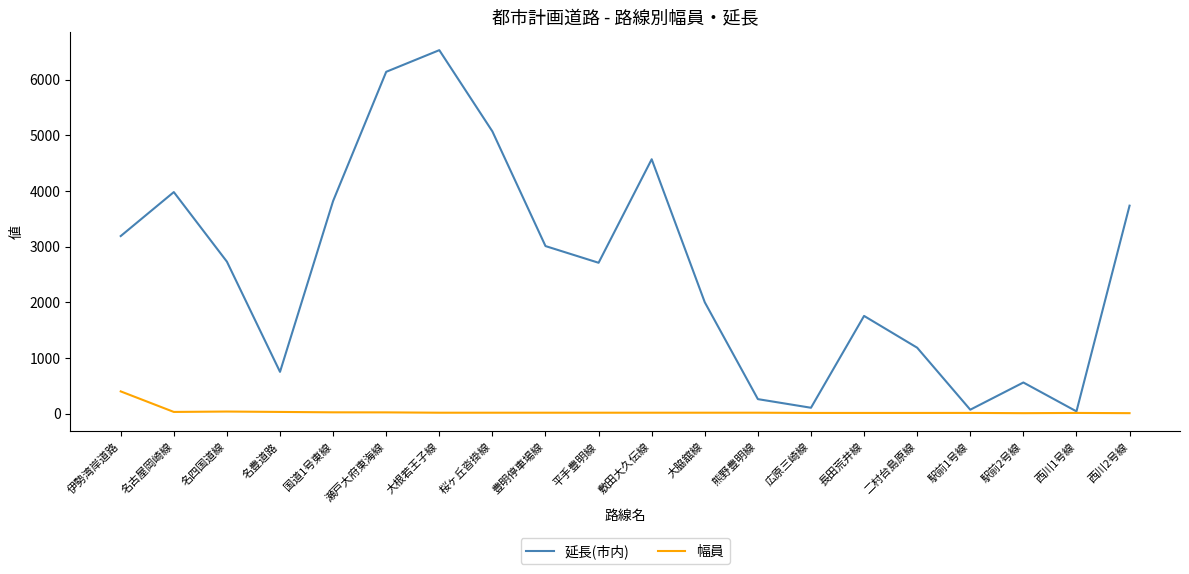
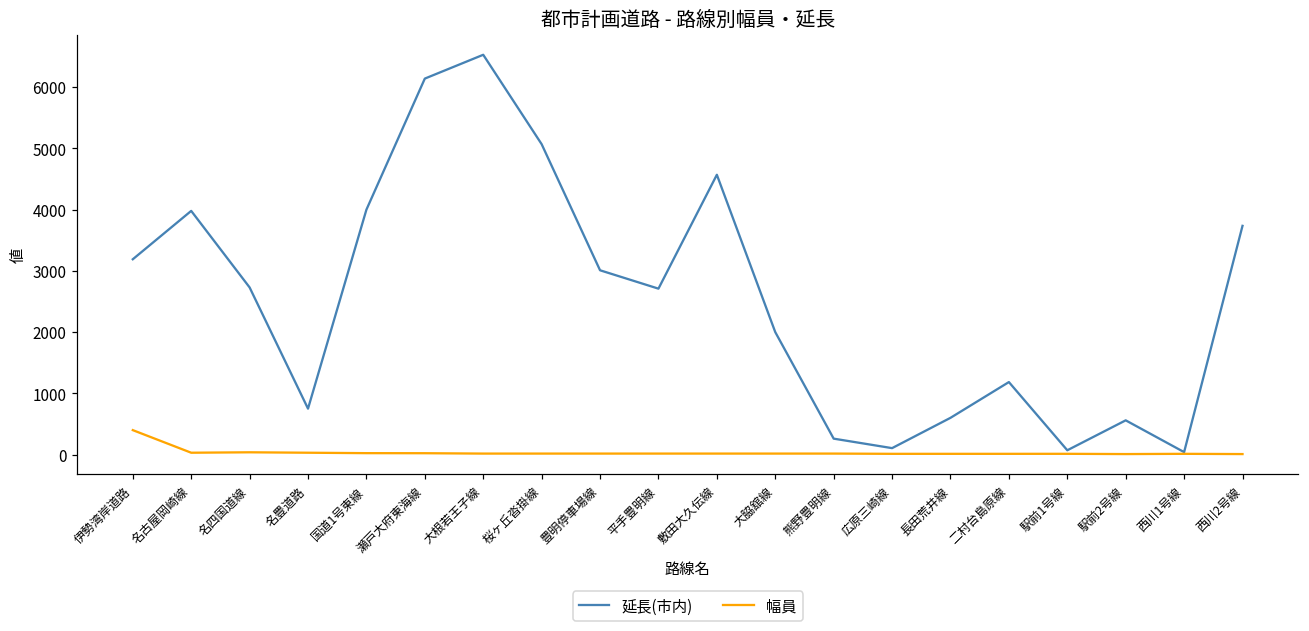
  {
    "延長(市内)": {
      "伊勢湾岸道路": 3200,
      "名古屋岡崎線": 4000,
      "名四国道線": 2700,
      "名豊道路": 800,
-     "国道1号東線": 3800,
+     "国道1号東線": 4000,
      "瀬戸大府東海線": 6100,
      "大根若王子線": 6500,
      "桜ヶ丘沓掛線": 5100,
      "豊明停車場線": 3000,
      "平手豊明線": 2700,
      "敷田大久伝線": 4600,
      "大脇舘線": 2000,
      "熊野豊明線": 300,
      "広原三崎線": 100,
-     "長田荒井線": 1800,
+     "長田荒井線": 600,
      "二村台島原線": 1200,
      "駅前1号線": 100,
      "駅前2号線": 600,
      "西川2号線": 3700
    },
    "幅員": {
      "伊勢湾岸道路": 400,
      "名古屋岡崎線": 0,
      "名四国道線": 0,
      "名豊道路": 0,
      "国道1号東線": 0,
      "瀬戸大府東海線": 0,
      "大根若王子線": 0,
      "桜ヶ丘沓掛線": 0,
      "豊明停車場線": 0,
      "平手豊明線": 0,
      "敷田大久伝線": 0,
      "大脇舘線": 0,
      "熊野豊明線": 0,
      "広原三崎線": 0,
      "長田荒井線": 0,
      "二村台島原線": 0,
      "駅前1号線": 0,
      "駅前2号線": 0,
      "西川2号線": 0
    }
  }
